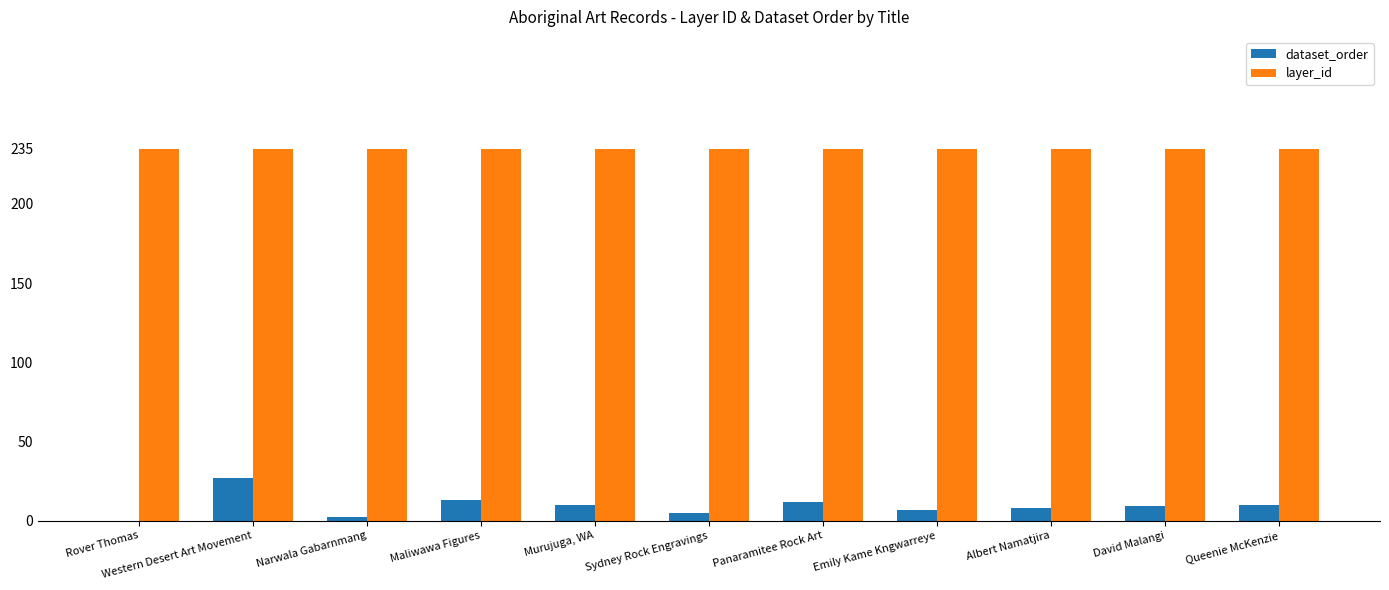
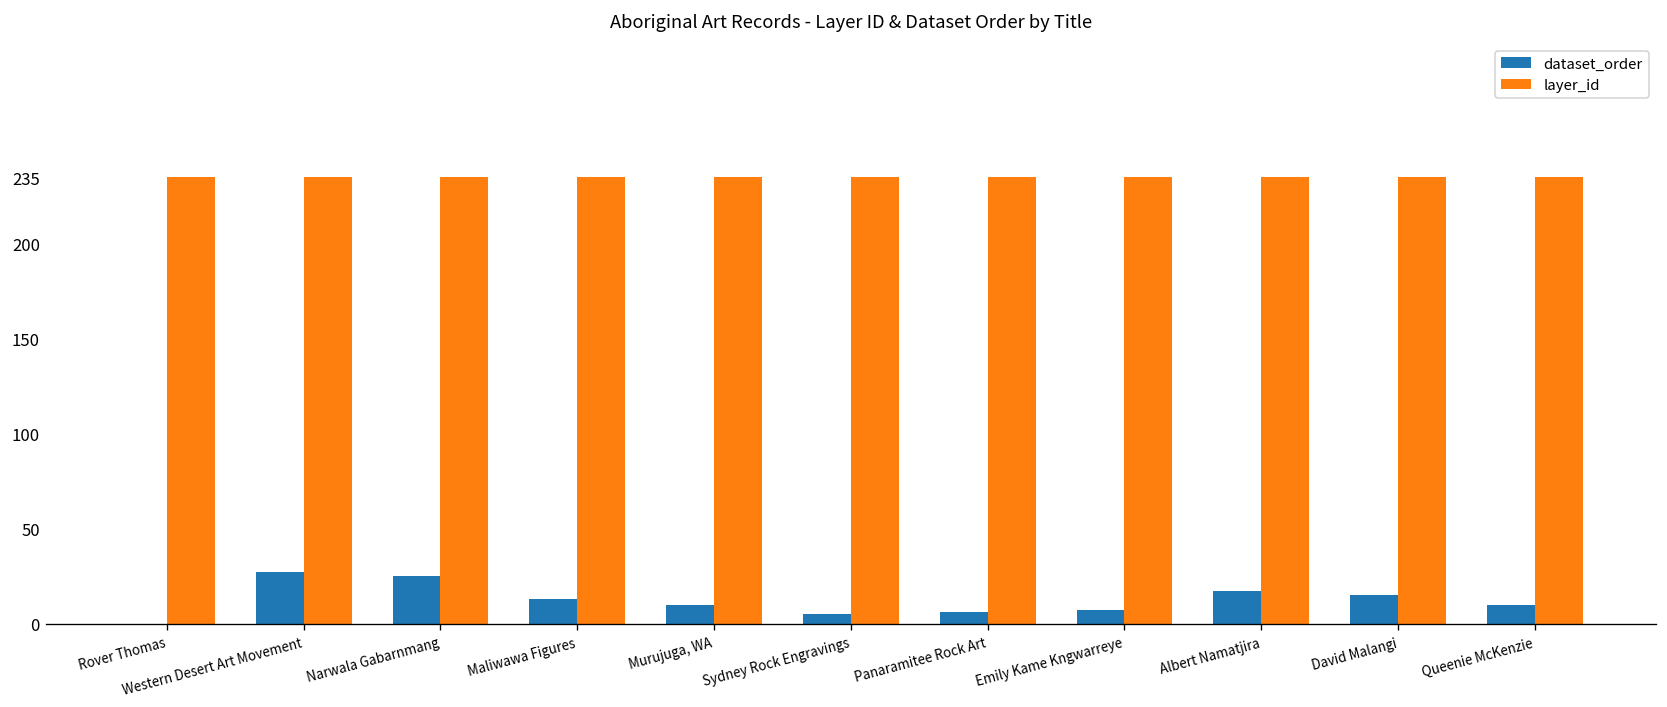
  {
    "dataset_order": {
      "Rover Thomas": 0,
      "Western Desert Art Movement": 27,
-     "Narwala Gabarnmang": 2,
+     "Narwala Gabarnmang": 25,
      "Maliwawa Figures": 13,
      "Murujuga, WA": 10,
      "Sydney Rock Engravings": 5,
-     "Panaramitee Rock Art": 12,
+     "Panaramitee Rock Art": 6,
      "Emily Kame Kngwarreye": 7,
-     "Albert Namatjira": 8,
-     "David Malangi": 9,
+     "Albert Namatjira": 17,
+     "David Malangi": 15,
      "Queenie McKenzie": 10
    },
    "layer_id": {
      "Rover Thomas": 235,
      "Western Desert Art Movement": 235,
      "Narwala Gabarnmang": 235,
      "Maliwawa Figures": 235,
      "Murujuga, WA": 235,
      "Sydney Rock Engravings": 235,
      "Panaramitee Rock Art": 235,
      "Emily Kame Kngwarreye": 235,
      "Albert Namatjira": 235,
      "David Malangi": 235,
      "Queenie McKenzie": 235
    }
  }
